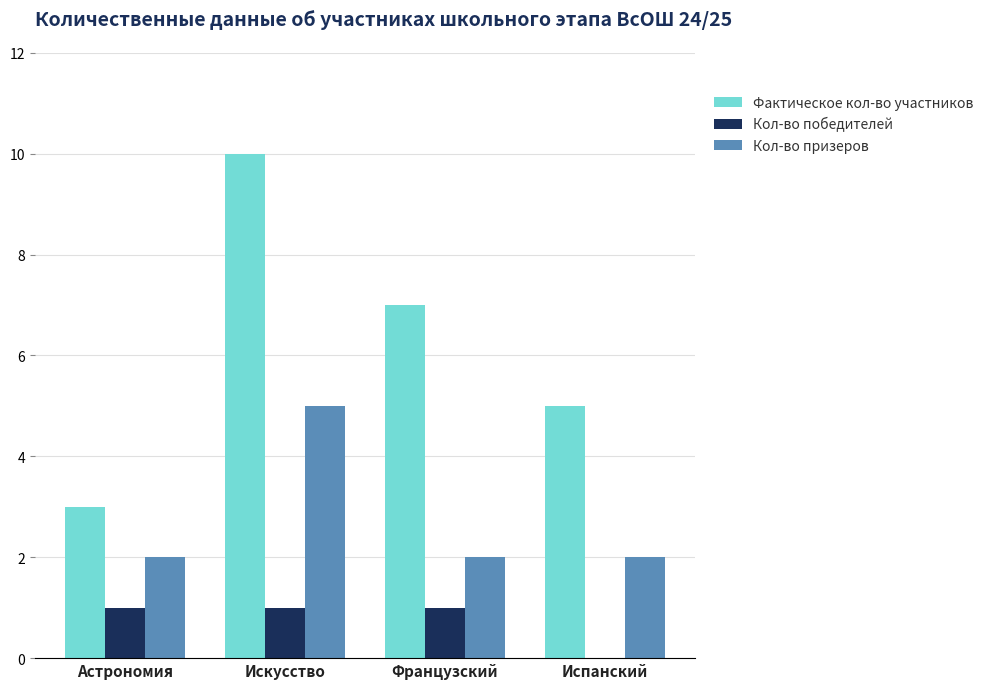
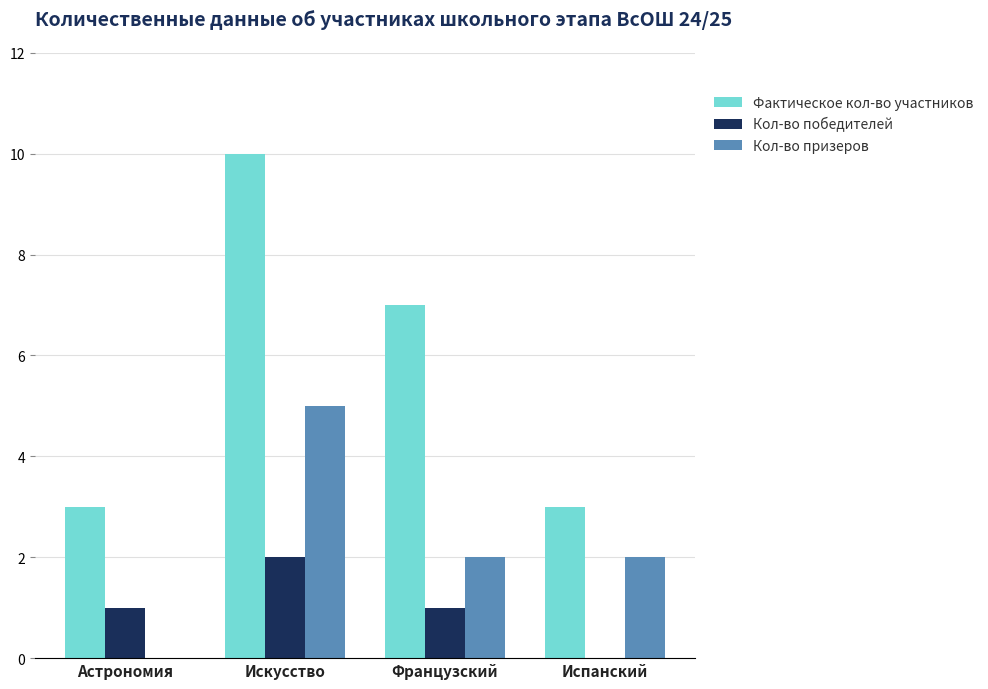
  {
    "Фактическое кол-во участников": {
      "Астрономия": 3,
      "Искусство": 10,
      "Французский": 7,
-     "Испанский": 5
+     "Испанский": 3
    },
    "Кол-во победителей": {
      "Астрономия": 1,
-     "Искусство": 1,
+     "Искусство": 2,
      "Французский": 1,
      "Испанский": 0
    },
    "Кол-во призеров": {
-     "Астрономия": 2,
+     "Астрономия": 0,
      "Искусство": 5,
      "Французский": 2,
      "Испанский": 2
    }
  }
